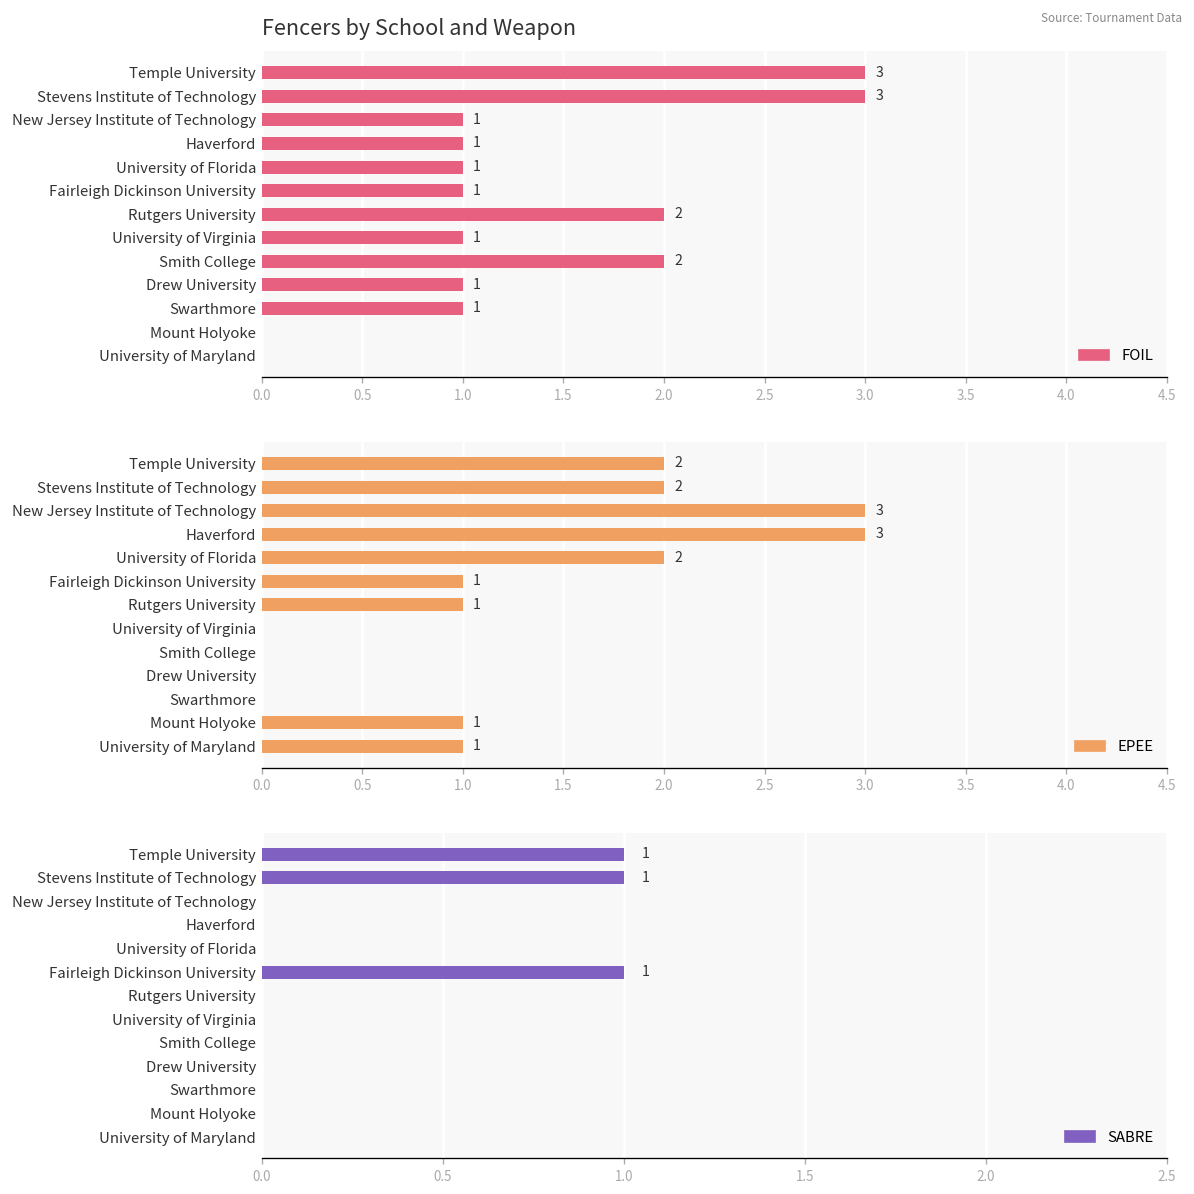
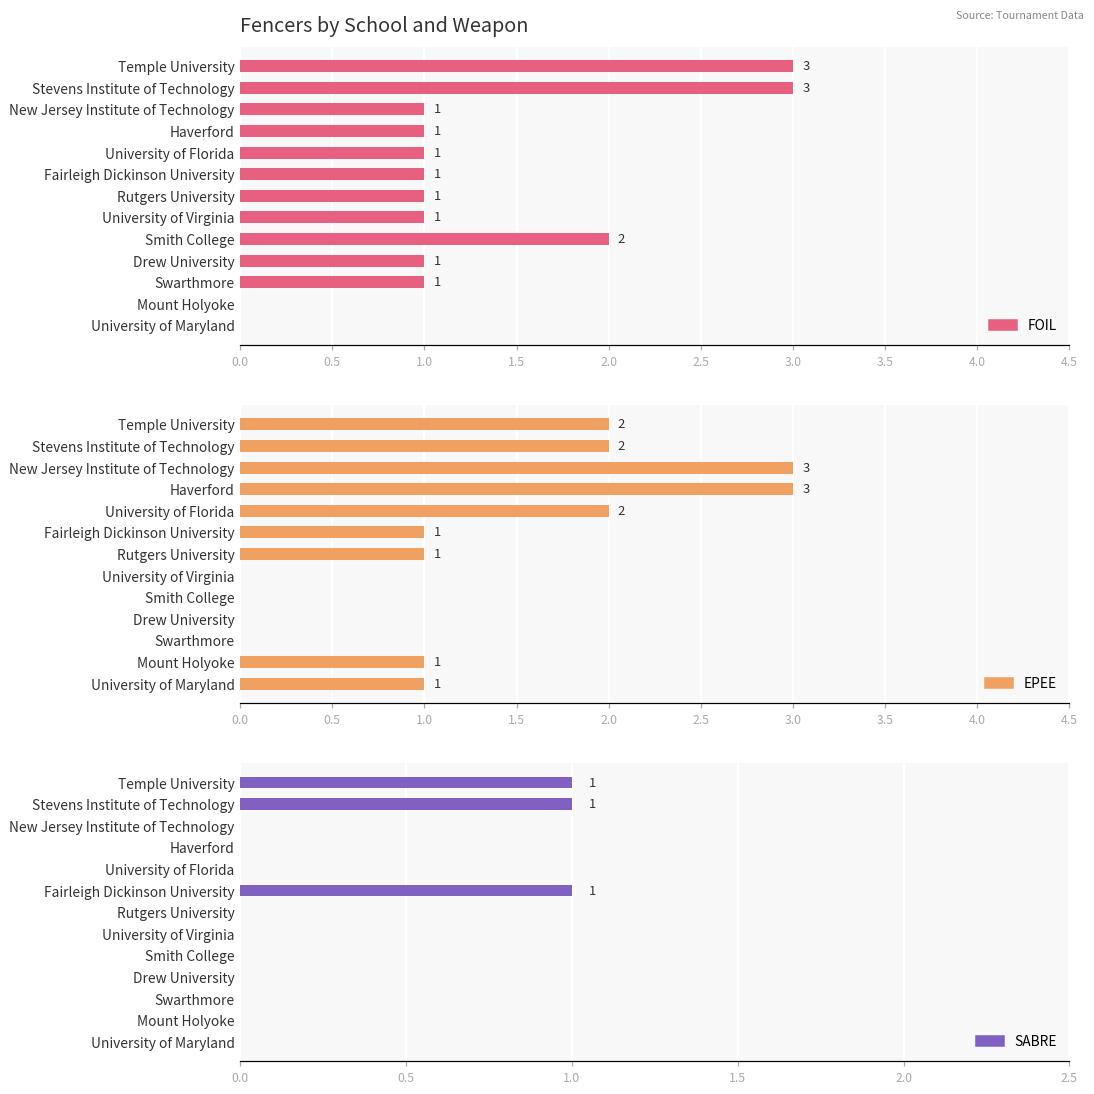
  {
    "Fencers by School and Weapon": {
      "Temple University": 3,
      "Stevens Institute of Technology": 3,
      "New Jersey Institute of Technology": 1,
      "Haverford": 1,
      "University of Florida": 1,
      "Fairleigh Dickinson University": 1,
-     "Rutgers University": 2,
+     "Rutgers University": 1,
      "University of Virginia": 1,
      "Smith College": 2,
      "Drew University": 1,
      "Swarthmore": 1
    }
  }
